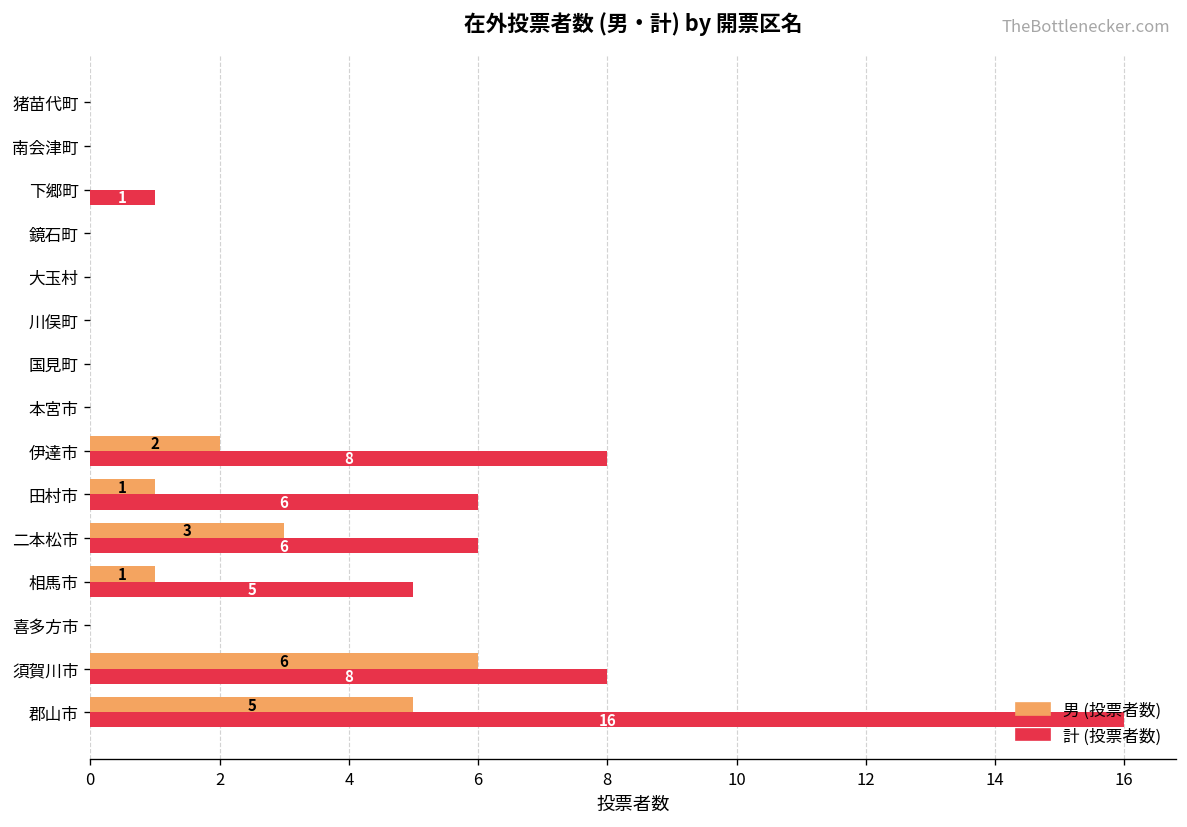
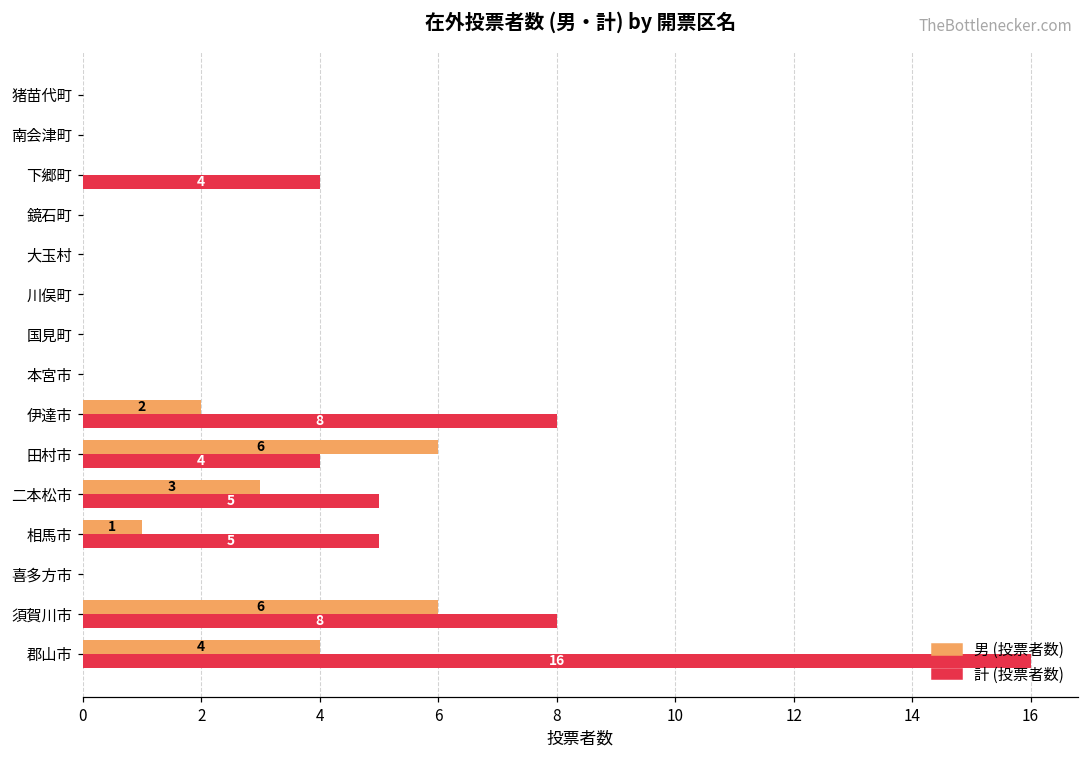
  {
    "男 (投票者数)": {
      "伊達市": 2,
-     "田村市": 1,
+     "田村市": 6,
      "二本松市": 3,
      "相馬市": 1,
      "須賀川市": 6,
-     "郡山市": 5
+     "郡山市": 4
    },
    "計 (投票者数)": {
-     "下郷町": 1,
+     "下郷町": 4,
      "伊達市": 8,
-     "田村市": 6,
-     "二本松市": 6,
+     "田村市": 4,
+     "二本松市": 5,
      "相馬市": 5,
      "須賀川市": 8,
      "郡山市": 16
    }
  }
